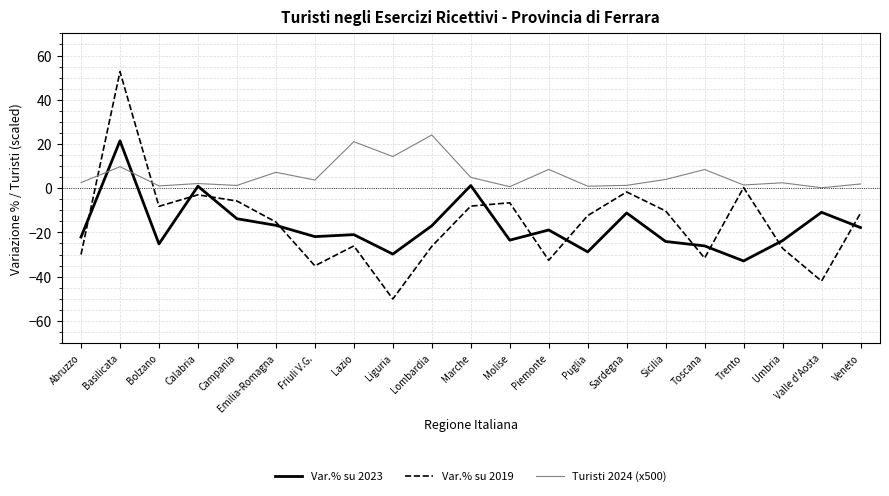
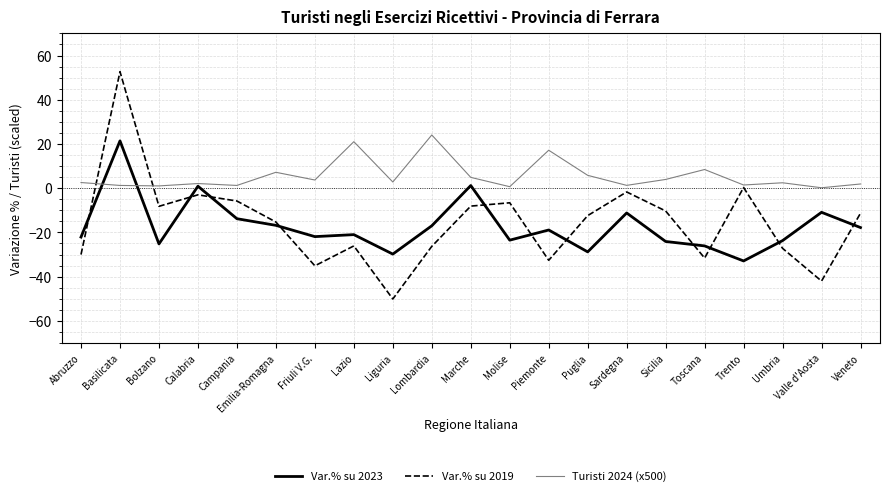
  {
    "Turisti 2024 (x500)": {
      "Abruzzo": 3,
-     "Basilicata": 10,
+     "Basilicata": 1,
      "Bolzano": 1,
      "Calabria": 2,
      "Campania": 1,
      "Emilia-Romagna": 7,
      "Friuli V.G.": 4,
      "Lazio": 21,
-     "Liguria": 14,
+     "Liguria": 3,
      "Lombardia": 24,
      "Marche": 5,
      "Molise": 1,
-     "Piemonte": 8,
-     "Puglia": 1,
+     "Piemonte": 17,
+     "Puglia": 6,
      "Sardegna": 1,
      "Sicilia": 4,
      "Toscana": 8,
      "Umbria": 2,
      "Valle d'Aosta": 0,
      "Veneto": 2
    }
  }
